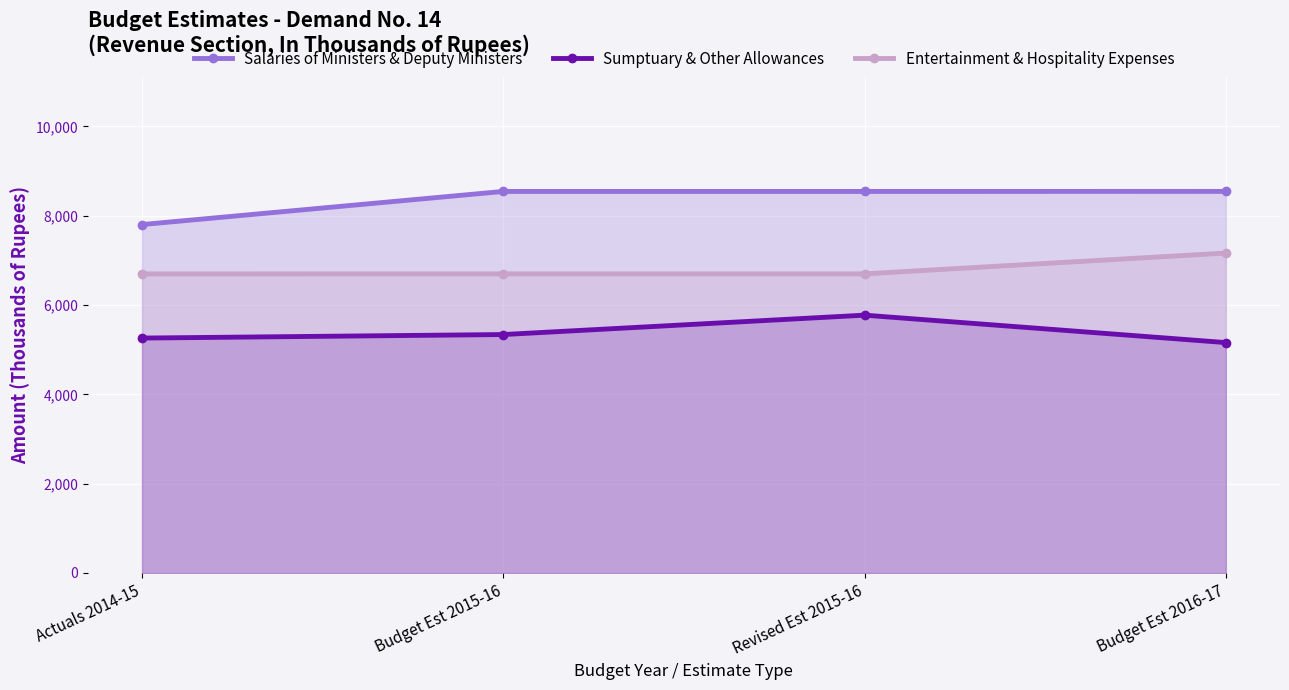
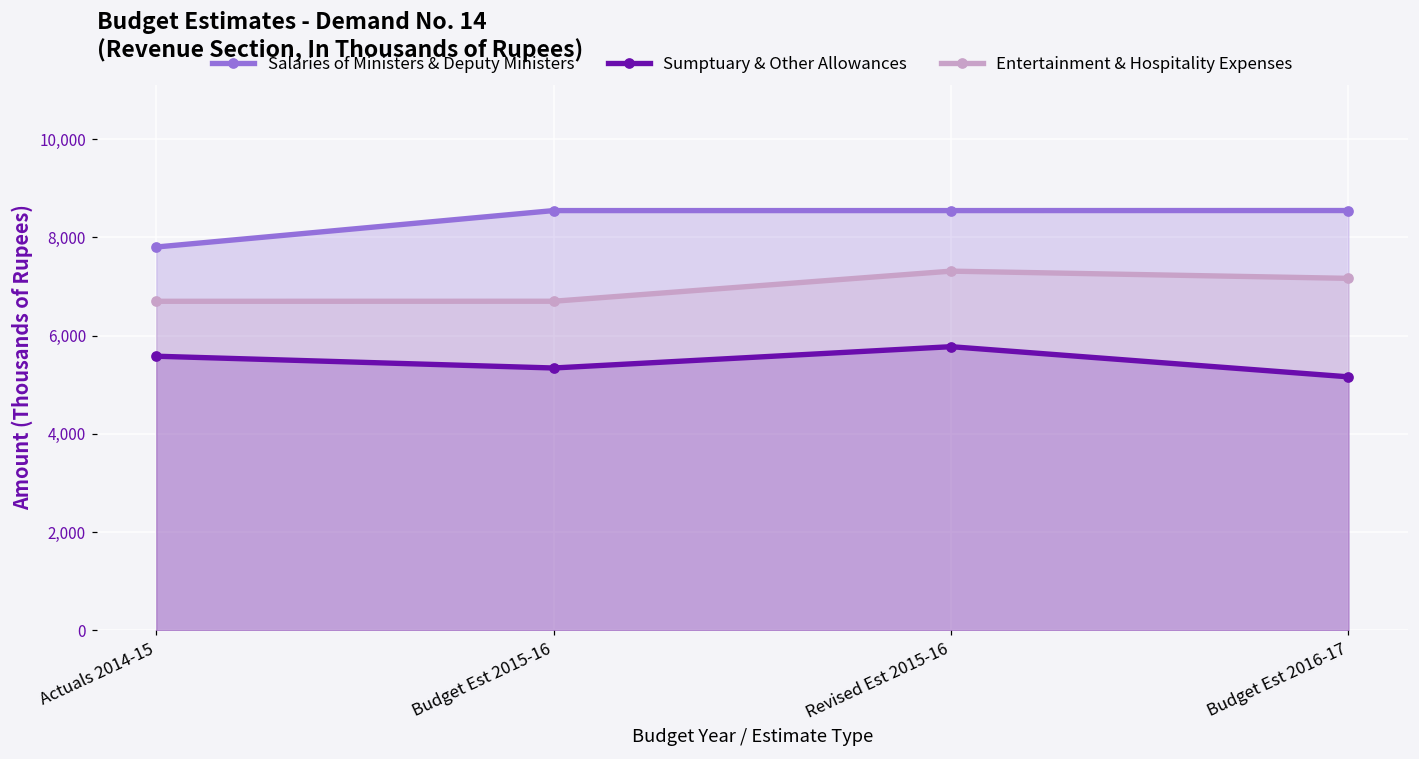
  {
    "Salaries of Ministers & Deputy Ministers": {
      "Actuals 2014-15": "7,800",
      "Budget Est 2015-16": "8,500",
      "Revised Est 2015-16": "8,500",
      "Budget Est 2016-17": "8,500"
    },
    "Sumptuary & Other Allowances": {
-     "Actuals 2014-15": "5,300",
+     "Actuals 2014-15": "5,600",
      "Budget Est 2015-16": "5,300",
      "Revised Est 2015-16": "5,800",
      "Budget Est 2016-17": "5,200"
    },
    "Entertainment & Hospitality Expenses": {
      "Actuals 2014-15": "6,700",
      "Budget Est 2015-16": "6,700",
-     "Revised Est 2015-16": "6,700",
+     "Revised Est 2015-16": "7,300",
      "Budget Est 2016-17": "7,200"
    }
  }
